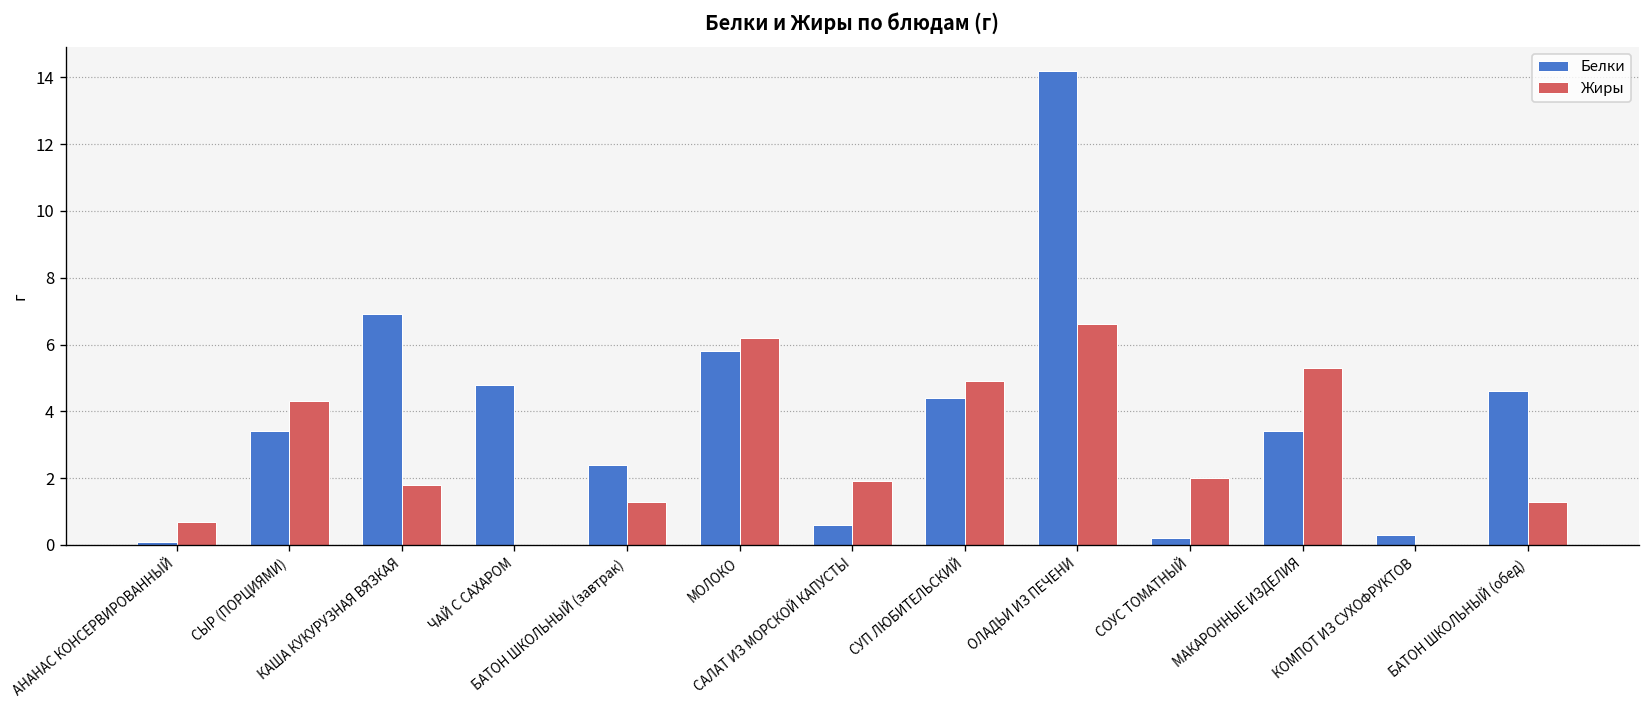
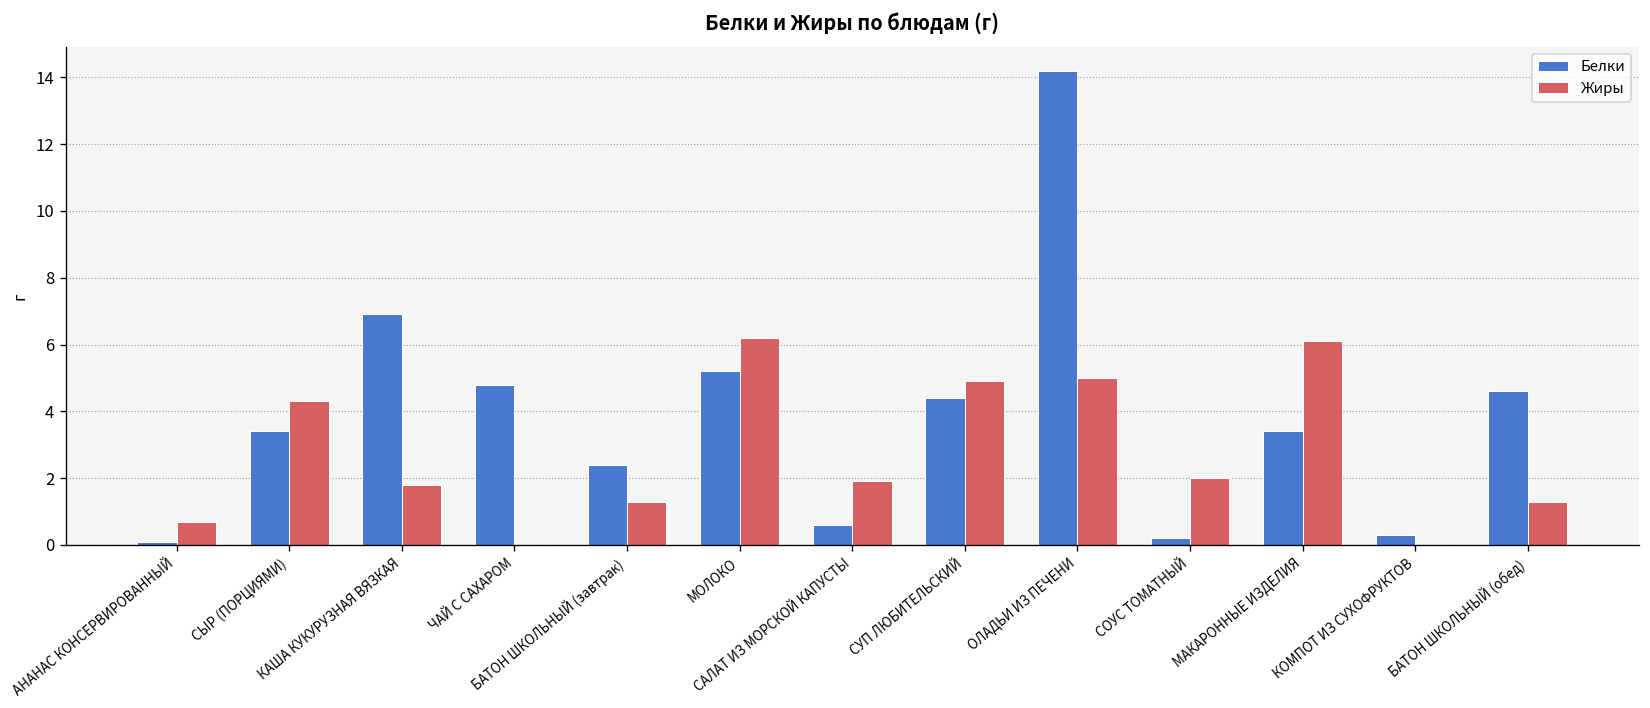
  {
    "Белки": {
      "АНАНАС КОНСЕРВИРОВАННЫЙ": 0.1,
      "СЫР (ПОРЦИЯМИ)": 3.4,
      "КАША КУКУРУЗНАЯ ВЯЗКАЯ": 6.9,
      "ЧАЙ С САХАРОМ": 4.8,
      "БАТОН ШКОЛЬНЫЙ (завтрак)": 2.4,
-     "МОЛОКО": 5.8,
+     "МОЛОКО": 5.2,
      "САЛАТ ИЗ МОРСКОЙ КАПУСТЫ": 0.6,
      "СУП ЛЮБИТЕЛЬСКИЙ": 4.4,
      "ОЛАДЬИ ИЗ ПЕЧЕНИ": 14.2,
      "СОУС ТОМАТНЫЙ": 0.2,
      "МАКАРОННЫЕ ИЗДЕЛИЯ": 3.4,
      "КОМПОТ ИЗ СУХОФРУКТОВ": 0.3,
      "БАТОН ШКОЛЬНЫЙ (обед)": 4.6
    },
    "Жиры": {
      "АНАНАС КОНСЕРВИРОВАННЫЙ": 0.7,
      "СЫР (ПОРЦИЯМИ)": 4.3,
      "КАША КУКУРУЗНАЯ ВЯЗКАЯ": 1.8,
      "ЧАЙ С САХАРОМ": 0.0,
      "БАТОН ШКОЛЬНЫЙ (завтрак)": 1.3,
      "МОЛОКО": 6.2,
      "САЛАТ ИЗ МОРСКОЙ КАПУСТЫ": 1.9,
      "СУП ЛЮБИТЕЛЬСКИЙ": 4.9,
-     "ОЛАДЬИ ИЗ ПЕЧЕНИ": 6.6,
+     "ОЛАДЬИ ИЗ ПЕЧЕНИ": 5.0,
      "СОУС ТОМАТНЫЙ": 2.0,
-     "МАКАРОННЫЕ ИЗДЕЛИЯ": 5.3,
+     "МАКАРОННЫЕ ИЗДЕЛИЯ": 6.1,
      "КОМПОТ ИЗ СУХОФРУКТОВ": 0.0,
      "БАТОН ШКОЛЬНЫЙ (обед)": 1.3
    }
  }
